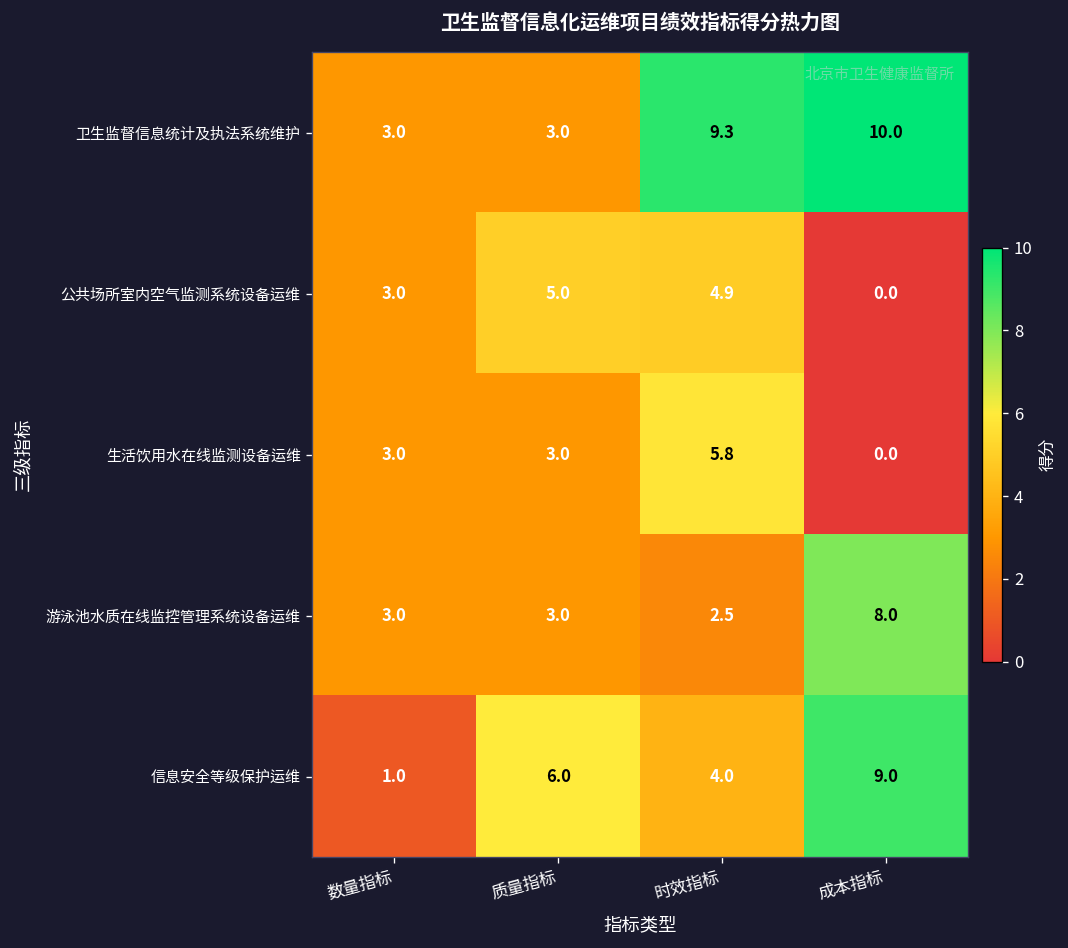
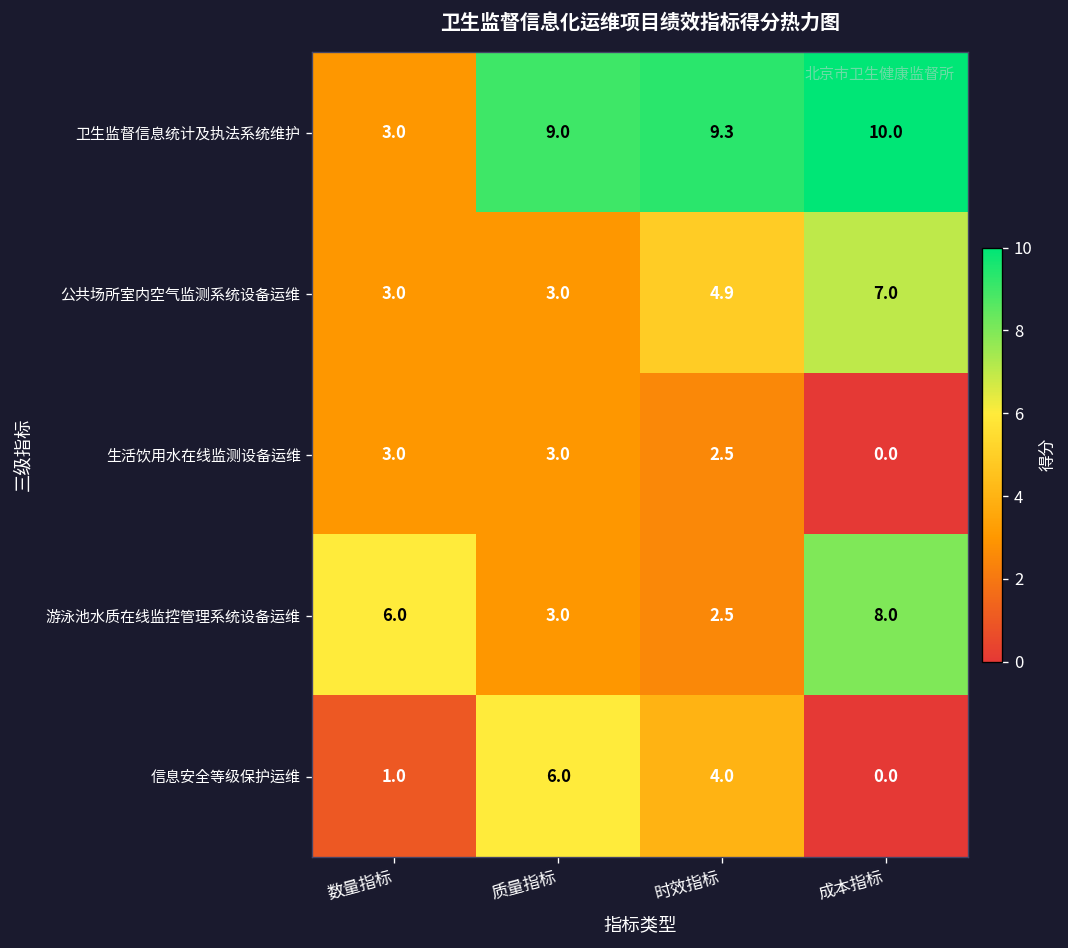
  {
    "卫生监督信息统计及执法系统维护": {
      "数量指标": 3.0,
-     "质量指标": 3.0,
+     "质量指标": 9.0,
      "时效指标": 9.3
    },
    "公共场所室内空气监测系统设备运维": {
      "数量指标": 3.0,
-     "质量指标": 5.0,
+     "质量指标": 3.0,
      "时效指标": 4.9,
-     "成本指标": 0.0
+     "成本指标": 7.0
    },
    "生活饮用水在线监测设备运维": {
      "数量指标": 3.0,
      "质量指标": 3.0,
-     "时效指标": 5.8,
+     "时效指标": 2.5,
      "成本指标": 0.0
    },
    "游泳池水质在线监控管理系统设备运维": {
-     "数量指标": 3.0,
+     "数量指标": 6.0,
      "质量指标": 3.0,
      "时效指标": 2.5,
      "成本指标": 8.0
    },
    "信息安全等级保护运维": {
      "数量指标": 1.0,
      "质量指标": 6.0,
      "时效指标": 4.0,
-     "成本指标": 9.0
+     "成本指标": 0.0
    }
  }
